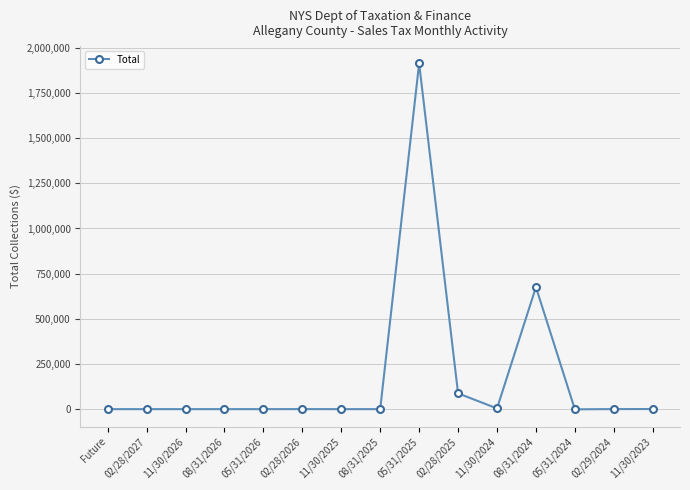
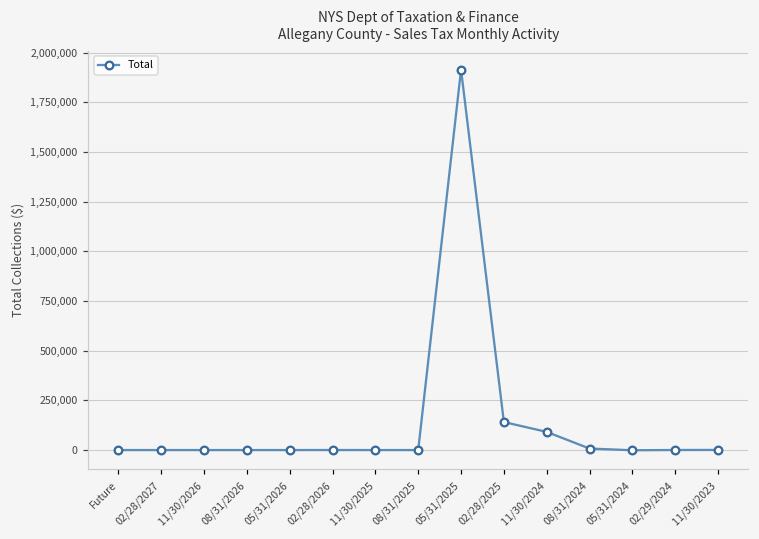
  {
    "Future": "0",
    "02/28/2027": "0",
    "11/30/2026": "0",
    "08/31/2026": "0",
    "05/31/2026": "0",
    "02/28/2026": "0",
    "11/30/2025": "0",
    "08/31/2025": "0",
    "05/31/2025": "1,910,000",
-   "02/28/2025": "90,000",
-   "11/30/2024": "0",
-   "08/31/2024": "680,000",
+   "02/28/2025": "140,000",
+   "11/30/2024": "90,000",
+   "08/31/2024": "10,000",
    "05/31/2024": "0",
    "02/29/2024": "0",
    "11/30/2023": "0"
  }
